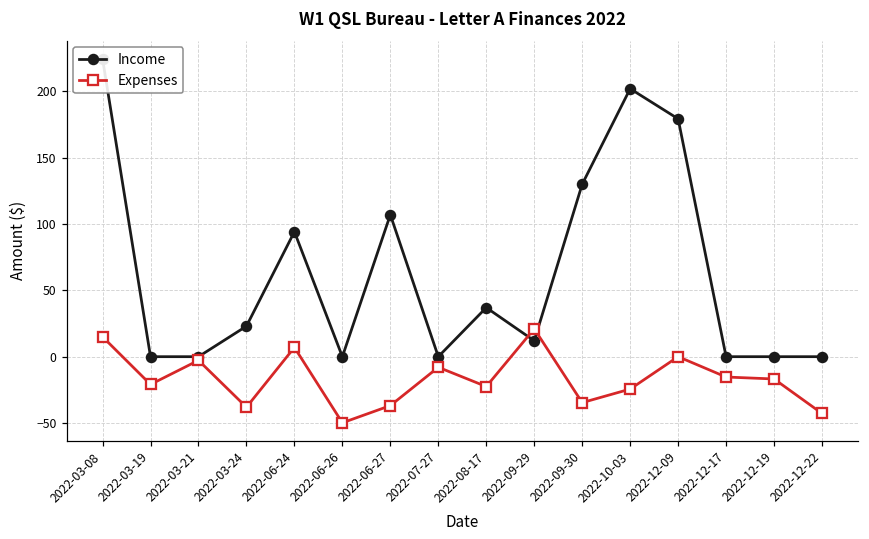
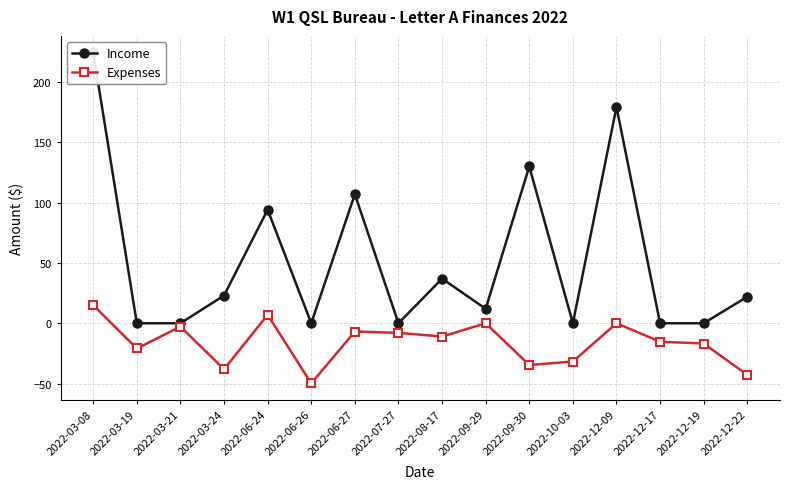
  {
    "Income": {
      "2022-03-19": 0,
      "2022-03-21": 0,
      "2022-03-24": 23,
      "2022-06-24": 94,
      "2022-06-26": 0,
      "2022-06-27": 107,
      "2022-07-27": 0,
      "2022-08-17": 37,
      "2022-09-29": 12,
      "2022-09-30": 130,
-     "2022-10-03": 202,
+     "2022-10-03": 0,
      "2022-12-09": 179,
      "2022-12-17": 0,
      "2022-12-19": 0,
-     "2022-12-22": 0
+     "2022-12-22": 22
    },
    "Expenses": {
      "2022-03-08": 15,
      "2022-03-19": -21,
      "2022-03-21": -3,
      "2022-03-24": -38,
      "2022-06-24": 7,
      "2022-06-26": -50,
-     "2022-06-27": -37,
+     "2022-06-27": -7,
      "2022-07-27": -8,
-     "2022-08-17": -23,
-     "2022-09-29": 21,
+     "2022-08-17": -11,
+     "2022-09-29": 0,
      "2022-09-30": -35,
-     "2022-10-03": -24,
+     "2022-10-03": -32,
      "2022-12-09": 0,
      "2022-12-17": -15,
      "2022-12-19": -17,
      "2022-12-22": -43
    }
  }
